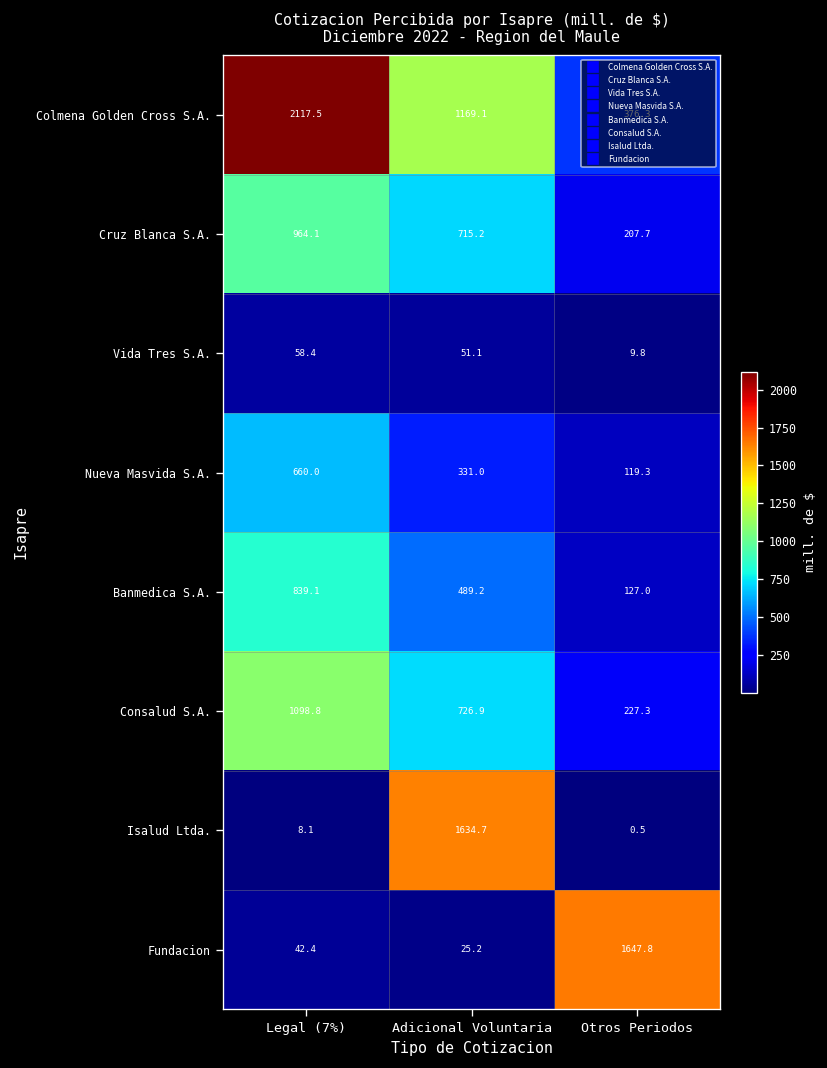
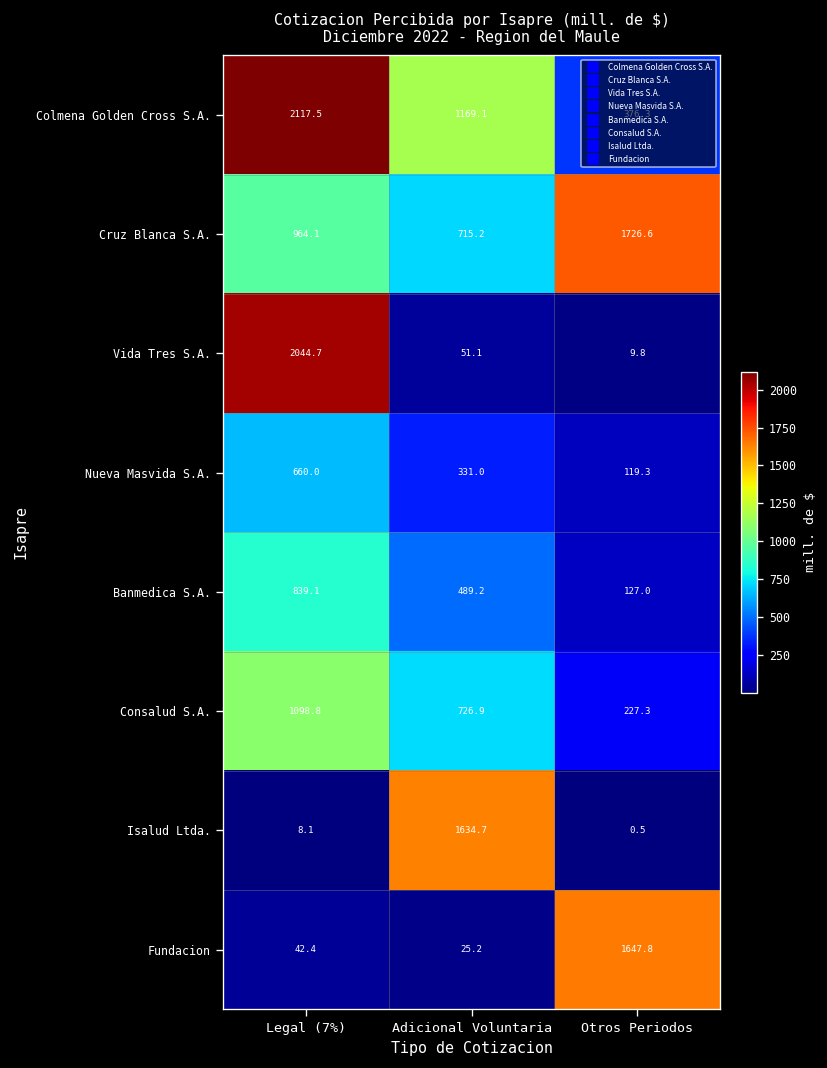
  {
    "Colmena Golden Cross S.A.": {
      "Legal (7%)": 2117.5,
      "Adicional Voluntaria": 1169.1
    },
    "Cruz Blanca S.A.": {
      "Legal (7%)": 964.1,
      "Adicional Voluntaria": 715.2,
-     "Otros Periodos": 207.7
+     "Otros Periodos": 1726.6
    },
    "Vida Tres S.A.": {
-     "Legal (7%)": 58.4,
+     "Legal (7%)": 2044.7,
      "Adicional Voluntaria": 51.1,
      "Otros Periodos": 9.8
    },
    "Nueva Masvida S.A.": {
      "Legal (7%)": 660.0,
      "Adicional Voluntaria": 331.0,
      "Otros Periodos": 119.3
    },
    "Banmedica S.A.": {
      "Legal (7%)": 839.1,
      "Adicional Voluntaria": 489.2,
      "Otros Periodos": 127.0
    },
    "Consalud S.A.": {
      "Legal (7%)": 1098.8,
      "Adicional Voluntaria": 726.9,
      "Otros Periodos": 227.3
    },
    "Isalud Ltda.": {
      "Legal (7%)": 8.1,
      "Adicional Voluntaria": 1634.7,
      "Otros Periodos": 0.5
    },
    "Fundacion": {
      "Legal (7%)": 42.4,
      "Adicional Voluntaria": 25.2,
      "Otros Periodos": 1647.8
    }
  }
